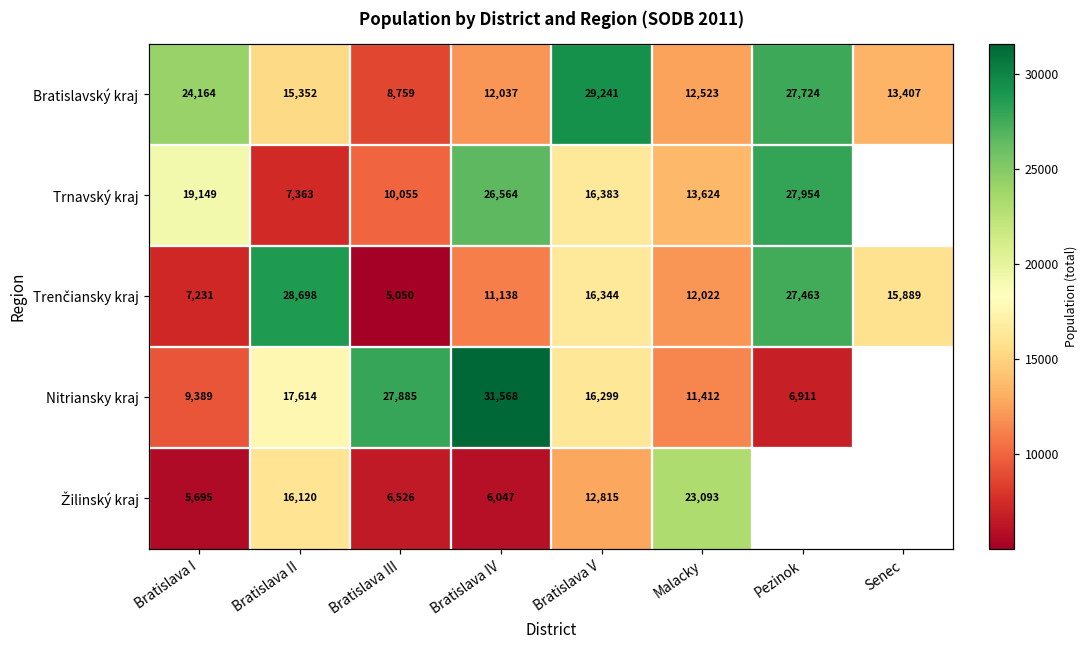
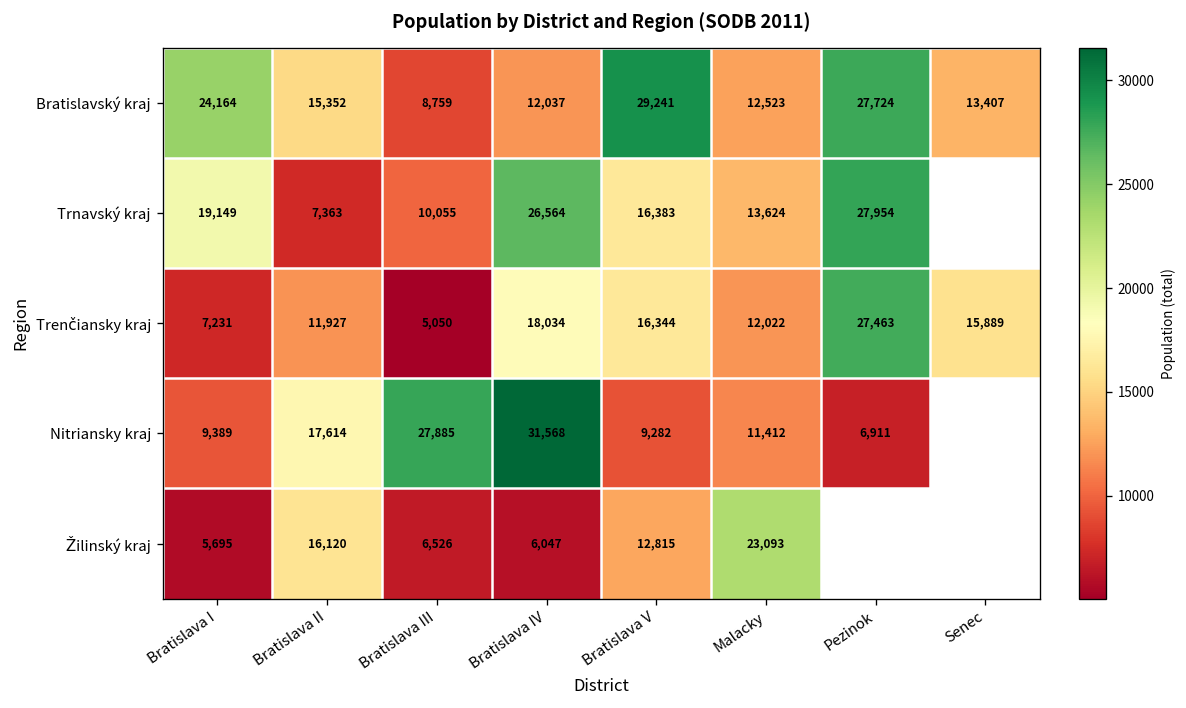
  {
    "Bratislavský kraj": {
      "Bratislava I": "24,164",
      "Bratislava II": "15,352",
      "Bratislava III": "8,759",
      "Bratislava IV": "12,037",
      "Bratislava V": "29,241",
      "Malacky": "12,523",
      "Pezinok": "27,724",
      "Senec": "13,407"
    },
    "Trnavský kraj": {
      "Bratislava I": "19,149",
      "Bratislava II": "7,363",
      "Bratislava III": "10,055",
      "Bratislava IV": "26,564",
      "Bratislava V": "16,383",
      "Malacky": "13,624",
      "Pezinok": "27,954"
    },
    "Trenčiansky kraj": {
      "Bratislava I": "7,231",
-     "Bratislava II": "28,698",
+     "Bratislava II": "11,927",
      "Bratislava III": "5,050",
-     "Bratislava IV": "11,138",
+     "Bratislava IV": "18,034",
      "Bratislava V": "16,344",
      "Malacky": "12,022",
      "Pezinok": "27,463",
      "Senec": "15,889"
    },
    "Nitriansky kraj": {
      "Bratislava I": "9,389",
      "Bratislava II": "17,614",
      "Bratislava III": "27,885",
      "Bratislava IV": "31,568",
-     "Bratislava V": "16,299",
+     "Bratislava V": "9,282",
      "Malacky": "11,412",
      "Pezinok": "6,911"
    },
    "Žilinský kraj": {
      "Bratislava I": "5,695",
      "Bratislava II": "16,120",
      "Bratislava III": "6,526",
      "Bratislava IV": "6,047",
      "Bratislava V": "12,815",
      "Malacky": "23,093"
    }
  }
